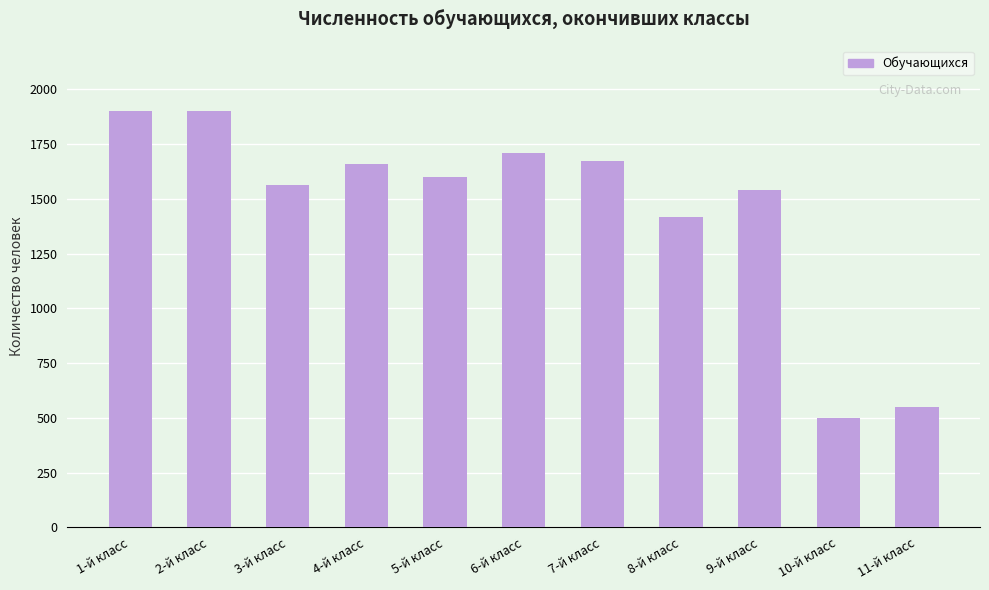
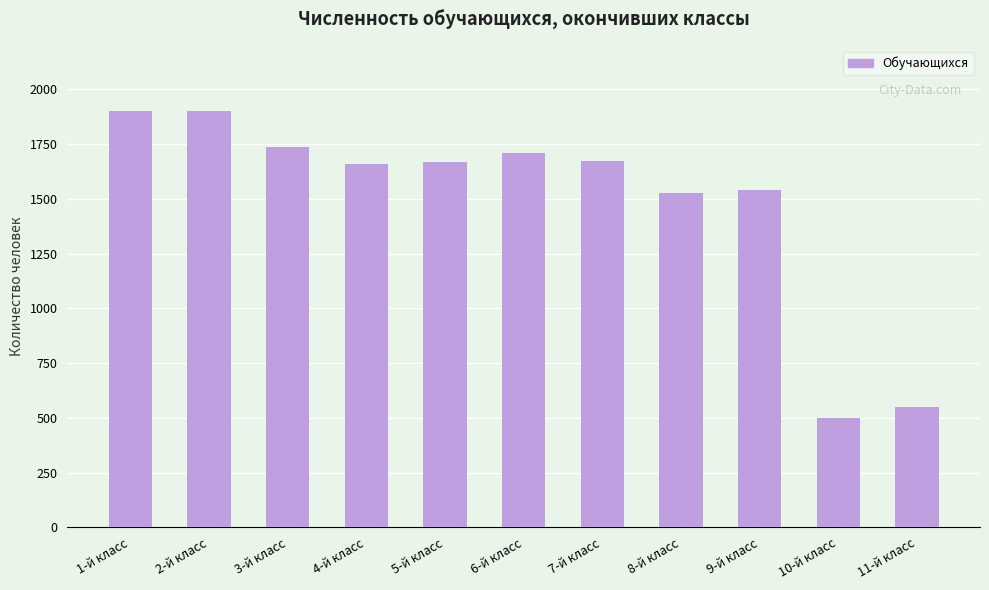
  {
    "1-й класс": 1900,
    "2-й класс": 1900,
-   "3-й класс": 1560,
+   "3-й класс": 1740,
    "4-й класс": 1660,
-   "5-й класс": 1600,
+   "5-й класс": 1670,
    "6-й класс": 1710,
    "7-й класс": 1670,
-   "8-й класс": 1420,
+   "8-й класс": 1530,
    "9-й класс": 1540,
    "10-й класс": 500,
    "11-й класс": 550
  }
